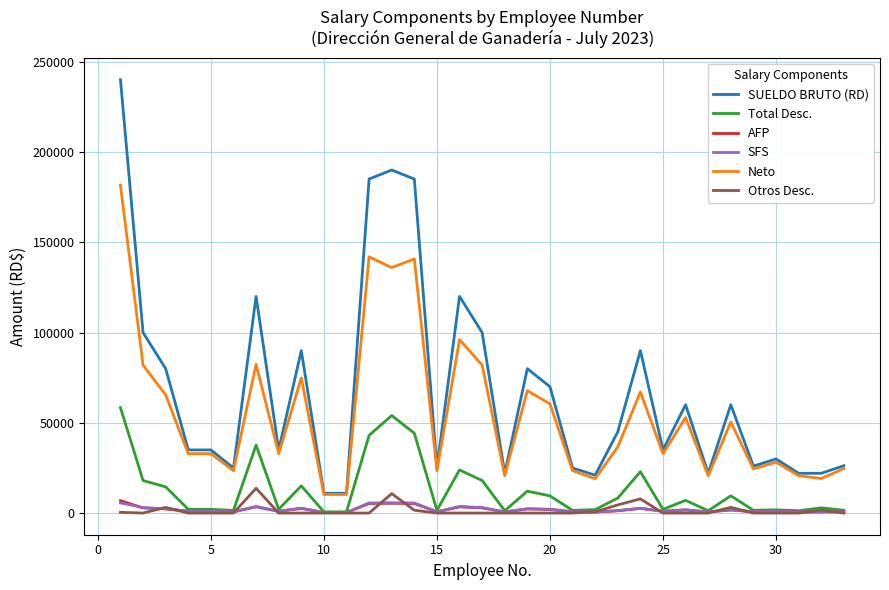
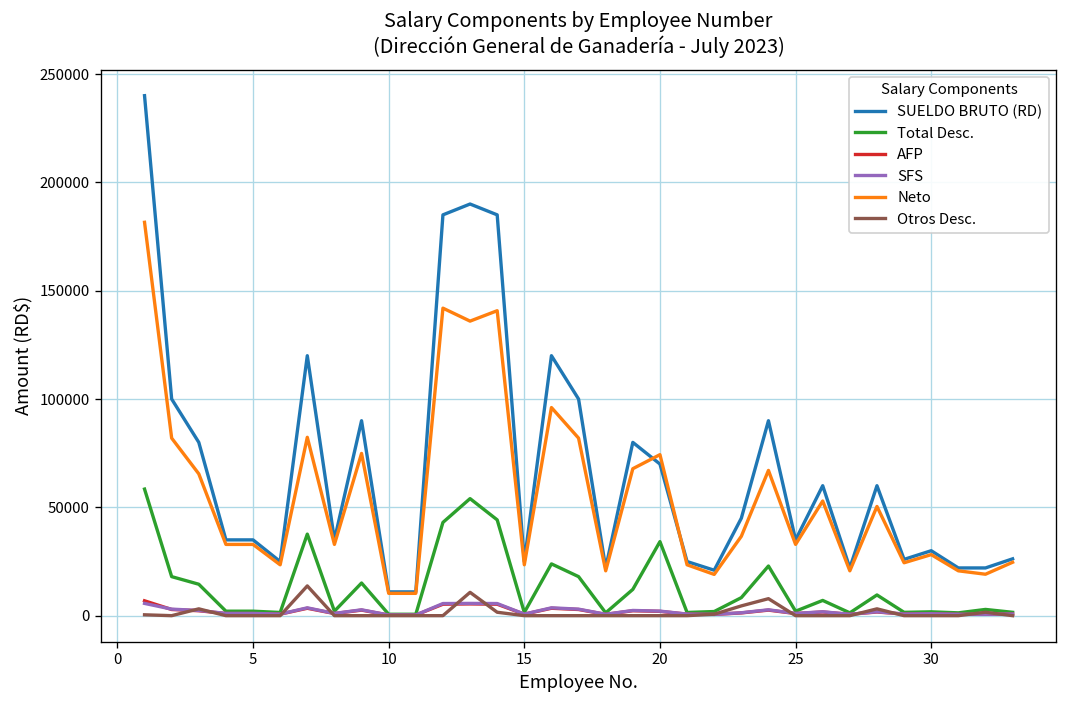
  {
    "SUELDO BRUTO (RD)": {
      "5": 35000,
      "15": 25000,
      "20": 70000,
      "25": 35000,
      "30": 30000
    },
    "Total Desc.": {
-     "20": 10000
+     "20": 34000
    },
    "Neto": {
      "5": 33000,
      "15": 23000,
-     "20": 60000,
+     "20": 74000,
      "25": 33000,
      "30": 28000
    },
    "Otros Desc.": {
      "20": 0
    }
  }
